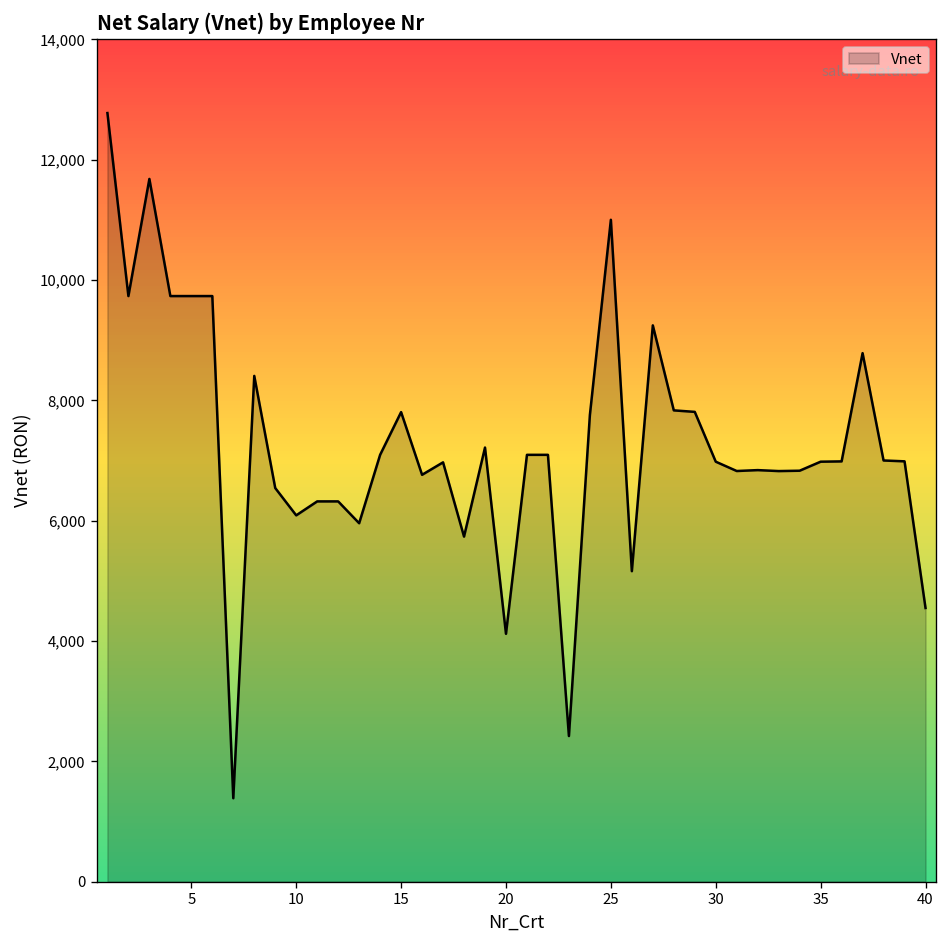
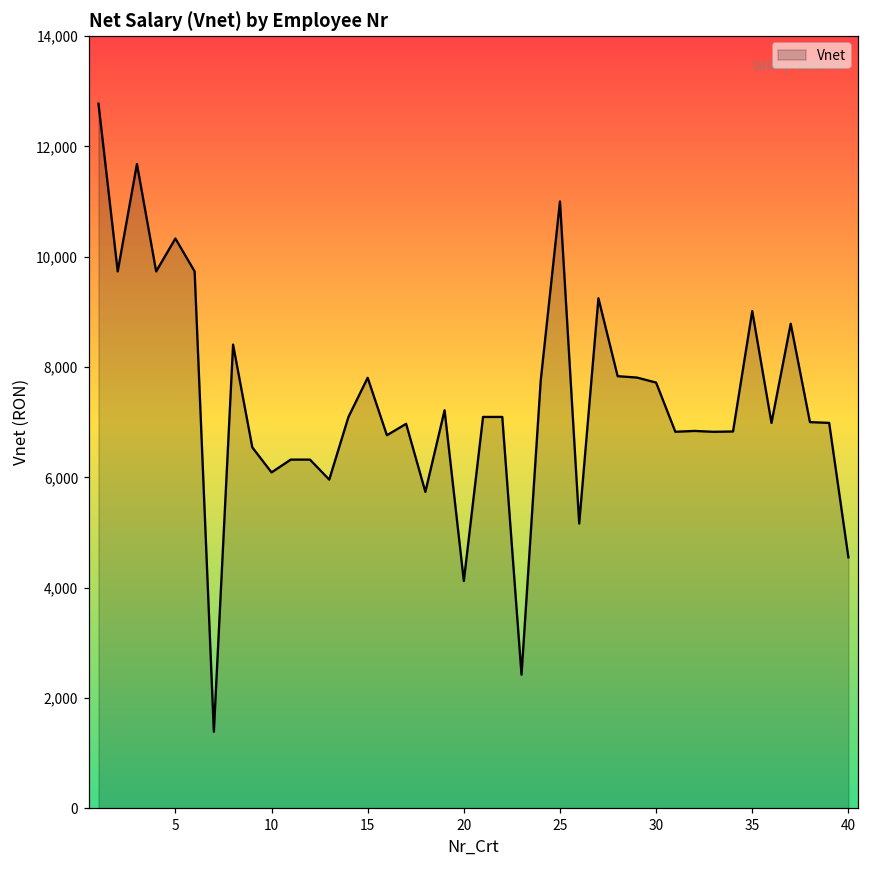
  {
-   "5": "9,700",
+   "5": "10,300",
    "10": "6,100",
    "15": "7,800",
    "20": "4,100",
    "25": "11,000",
-   "30": "7,000",
-   "35": "7,000",
+   "30": "7,700",
+   "35": "9,000",
    "40": "4,500"
  }
